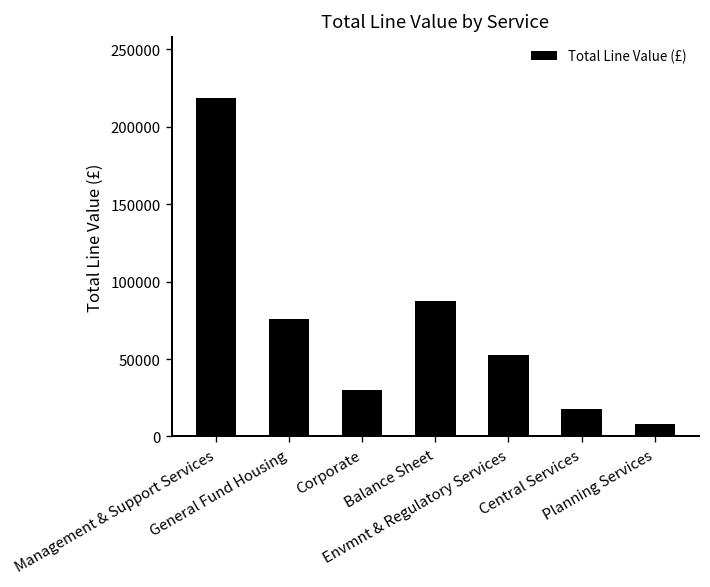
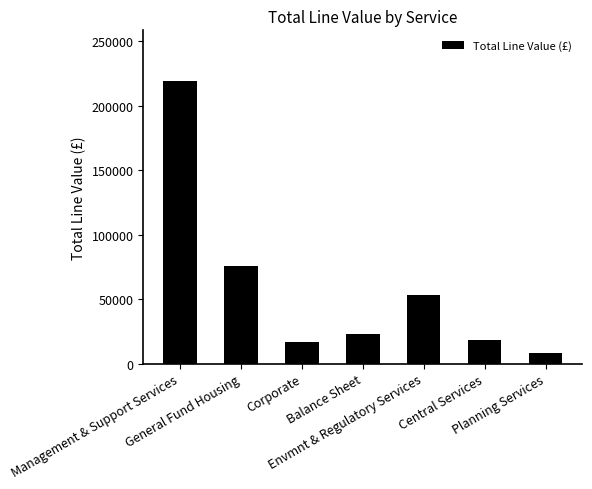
  {
    "Management & Support Services": 219000,
    "General Fund Housing": 76000,
-   "Corporate": 30000,
-   "Balance Sheet": 87000,
+   "Corporate": 16000,
+   "Balance Sheet": 23000,
    "Envmnt & Regulatory Services": 53000,
    "Central Services": 18000,
    "Planning Services": 8000
  }
